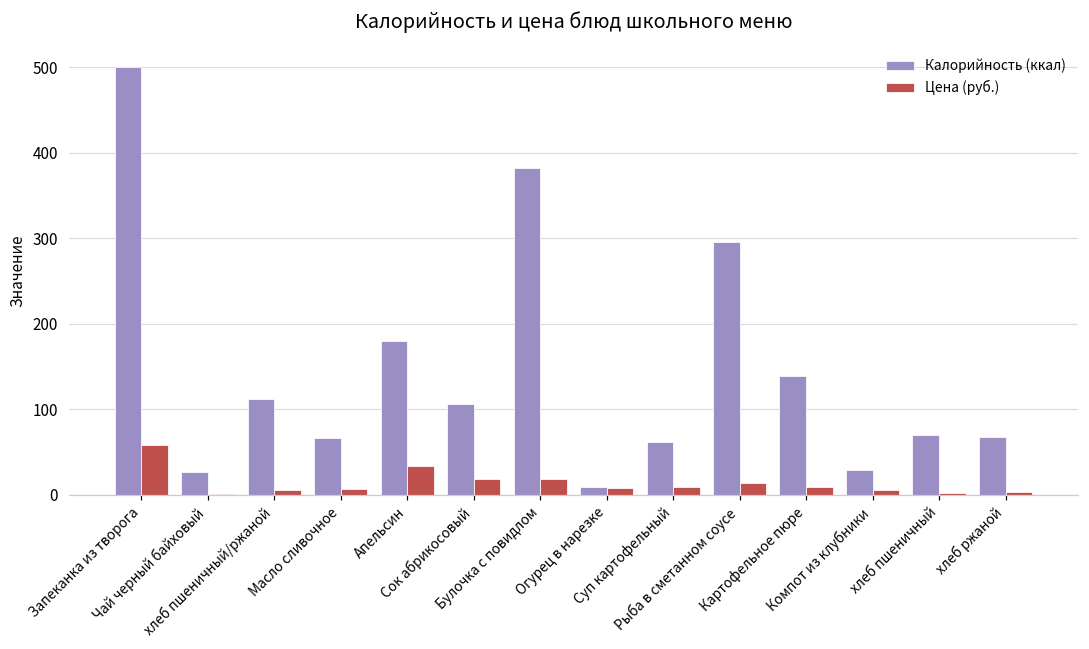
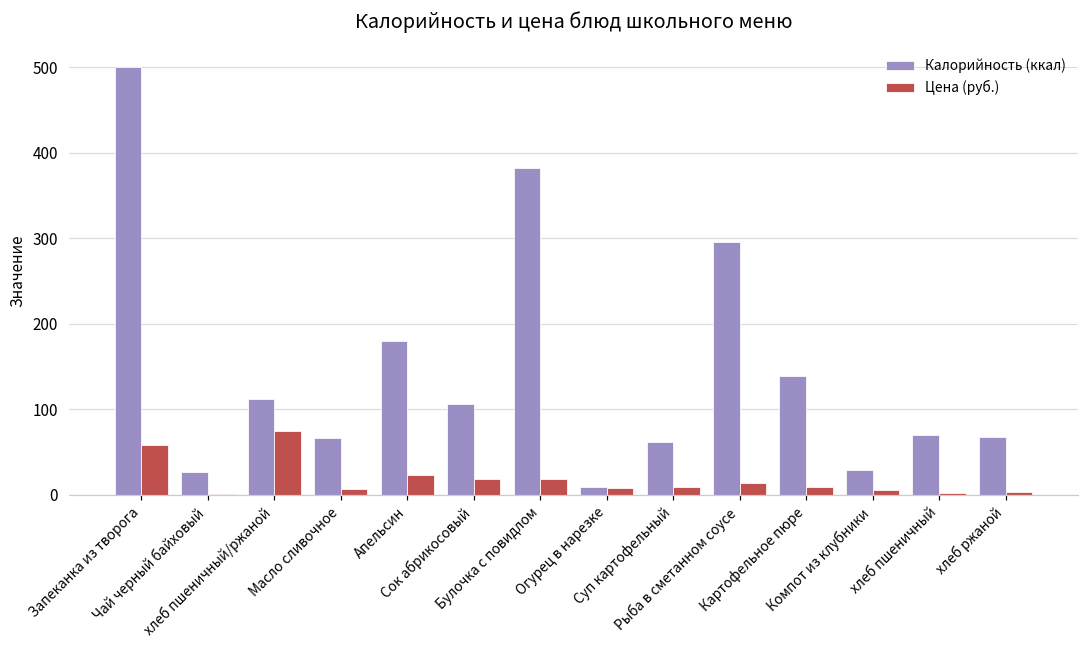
  {
    "Калорийность (ккал)": {
      "Запеканка из творога": 500,
      "Чай черный байховый": 30,
      "хлеб пшеничный/ржаной": 110,
      "Масло сливочное": 70,
      "Апельсин": 180,
      "Сок абрикосовый": 110,
      "Булочка с повидлом": 380,
      "Огурец в нарезке": 10,
      "Суп картофельный": 60,
      "Рыба в сметанном соусе": 300,
      "Картофельное пюре": 140,
      "Компот из клубники": 30,
      "хлеб пшеничный": 70,
      "хлеб ржаной": 70
    },
    "Цена (руб.)": {
      "Запеканка из творога": 60,
-     "хлеб пшеничный/ржаной": 10,
+     "хлеб пшеничный/ржаной": 70,
      "Масло сливочное": 10,
-     "Апельсин": 30,
+     "Апельсин": 20,
      "Сок абрикосовый": 20,
      "Булочка с повидлом": 20,
      "Огурец в нарезке": 10,
      "Суп картофельный": 10,
      "Рыба в сметанном соусе": 10,
      "Картофельное пюре": 10,
      "Компот из клубники": 10,
      "хлеб ржаной": 0
    }
  }
